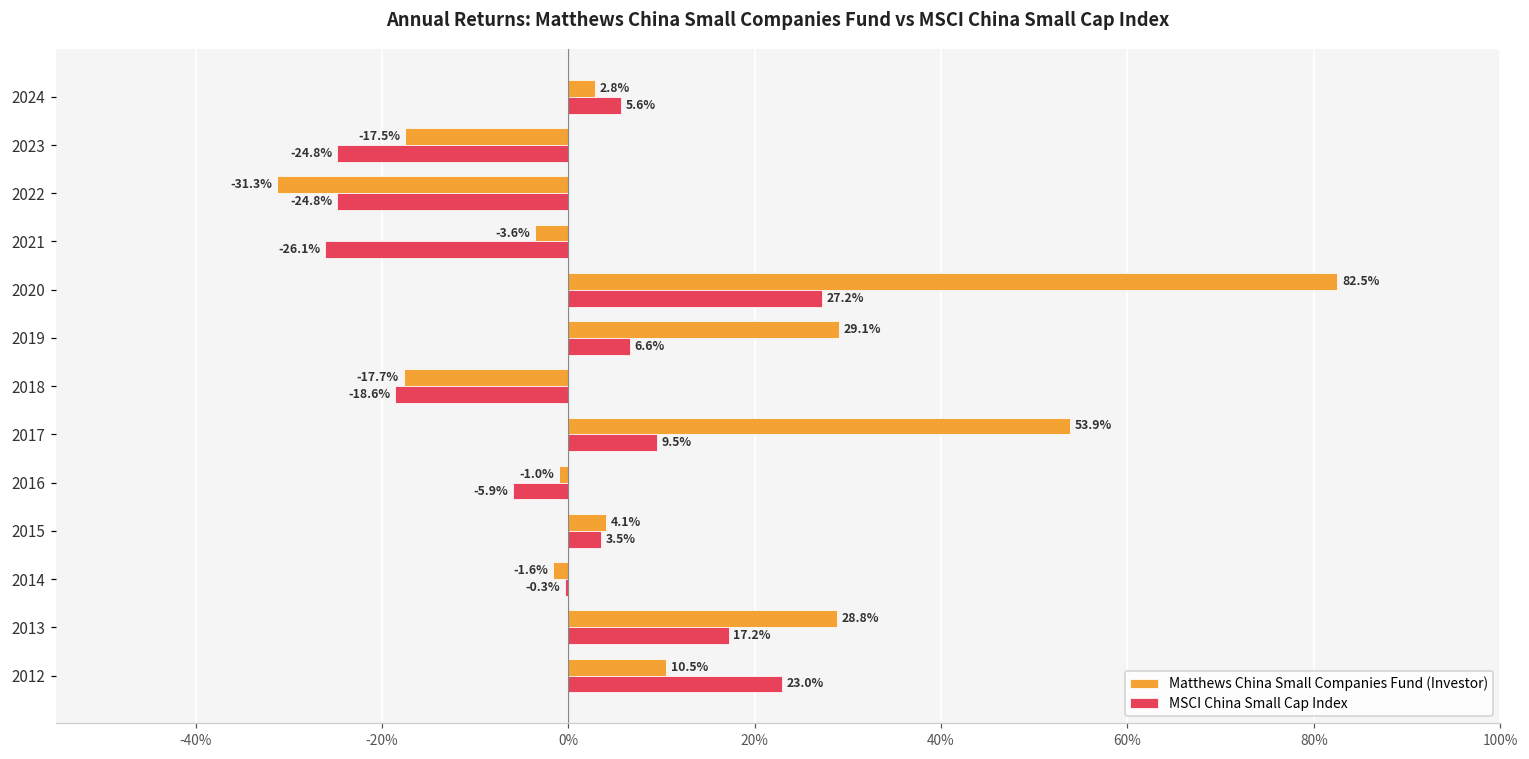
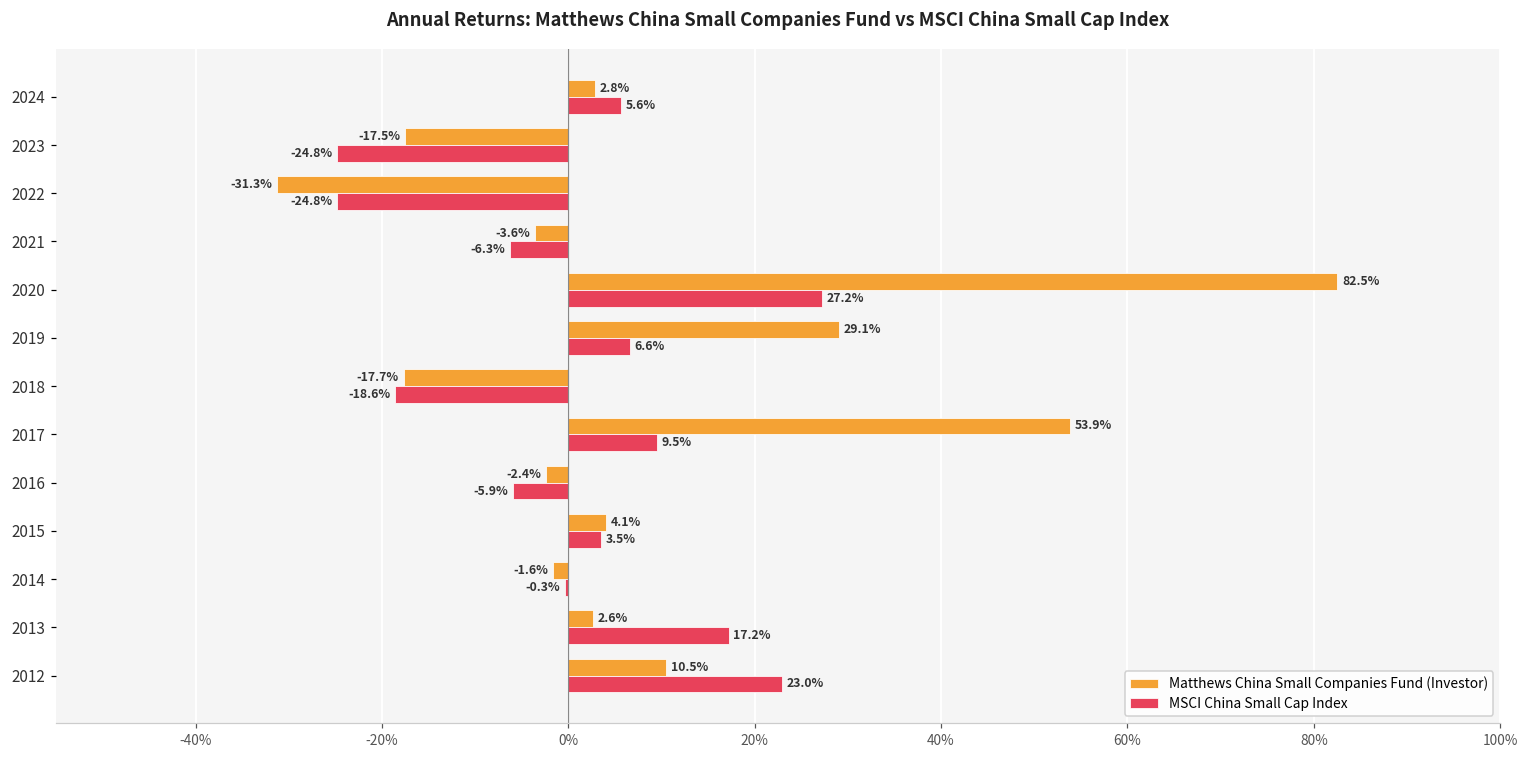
  {
    "Matthews China Small Companies Fund (Investor)": {
      "2024": "2.8%",
      "2023": "-17.5%",
      "2022": "-31.3%",
      "2021": "-3.6%",
      "2020": "82.5%",
      "2019": "29.1%",
      "2018": "-17.7%",
      "2017": "53.9%",
-     "2016": "-1.0%",
+     "2016": "-2.4%",
      "2015": "4.1%",
      "2014": "-1.6%",
-     "2013": "28.8%",
+     "2013": "2.6%",
      "2012": "10.5%"
    },
    "MSCI China Small Cap Index": {
      "2024": "5.6%",
      "2023": "-24.8%",
      "2022": "-24.8%",
-     "2021": "-26.1%",
+     "2021": "-6.3%",
      "2020": "27.2%",
      "2019": "6.6%",
      "2018": "-18.6%",
      "2017": "9.5%",
      "2016": "-5.9%",
      "2015": "3.5%",
      "2014": "-0.3%",
      "2013": "17.2%",
      "2012": "23.0%"
    }
  }
